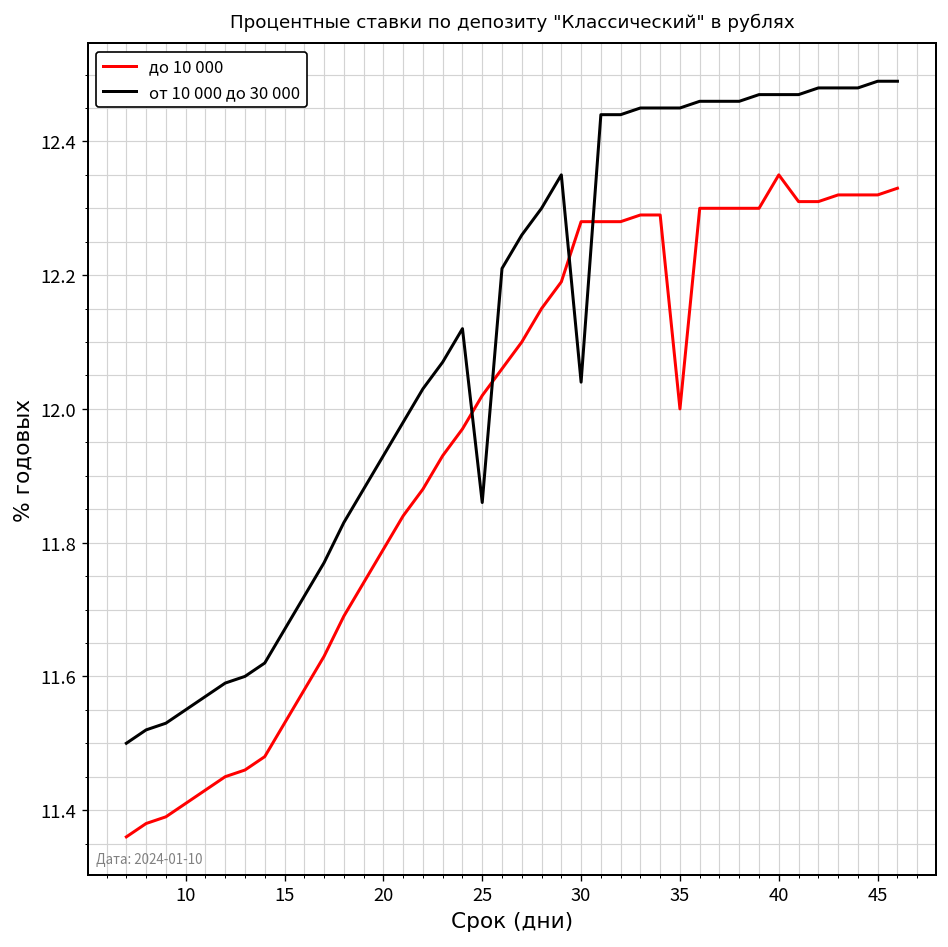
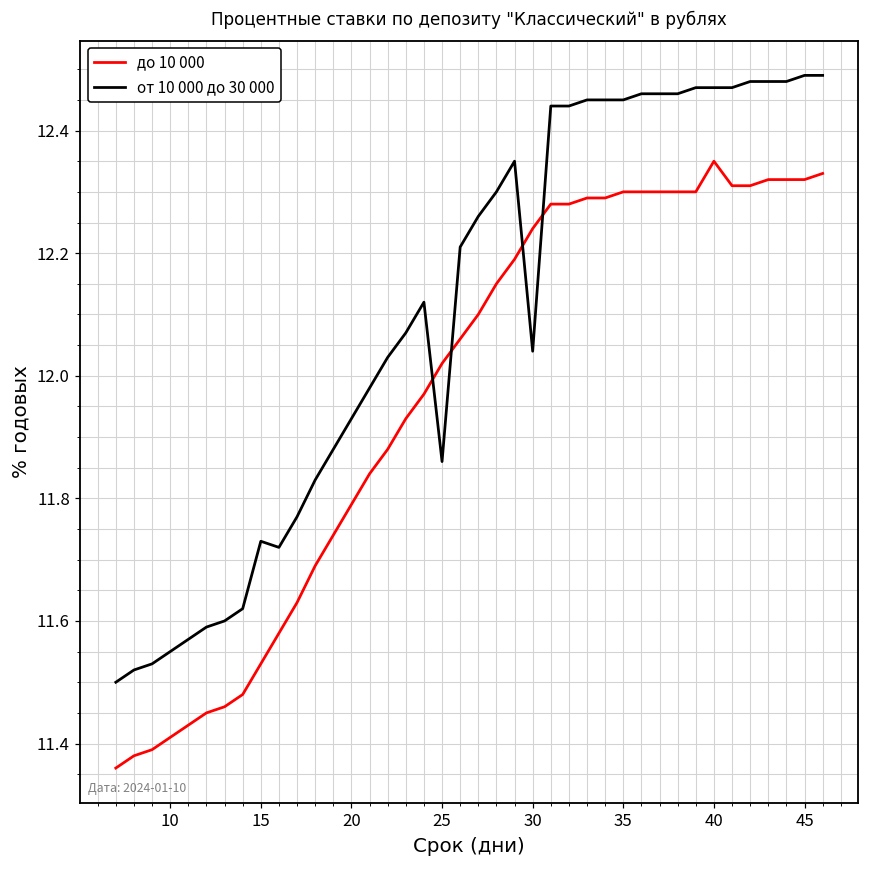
  {
    "до 10 000": {
      "10": 11.41,
      "15": 11.53,
      "20": 11.79,
      "25": 12.02,
-     "30": 12.28,
-     "35": 12.0,
+     "30": 12.24,
+     "35": 12.3,
      "40": 12.35,
      "45": 12.32
    },
    "от 10 000 до 30 000": {
      "10": 11.55,
-     "15": 11.67,
+     "15": 11.73,
      "20": 11.93,
      "25": 11.86,
      "30": 12.04,
      "35": 12.45,
      "40": 12.47,
      "45": 12.49
    }
  }
